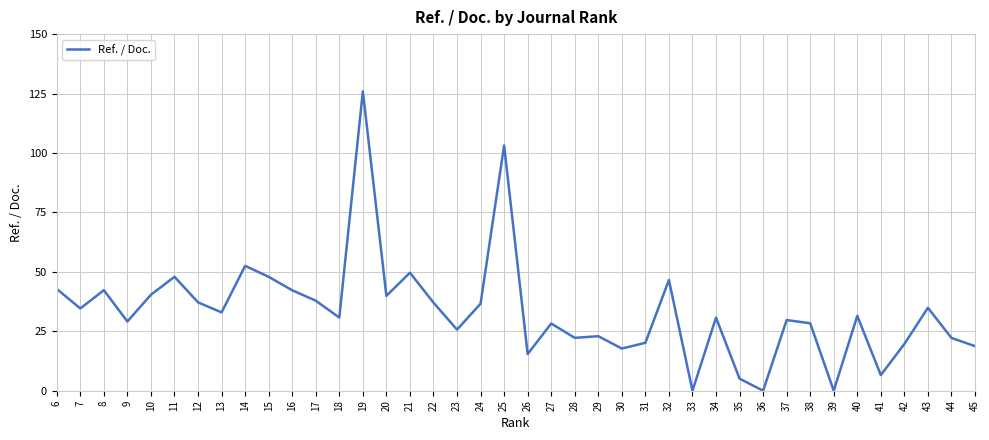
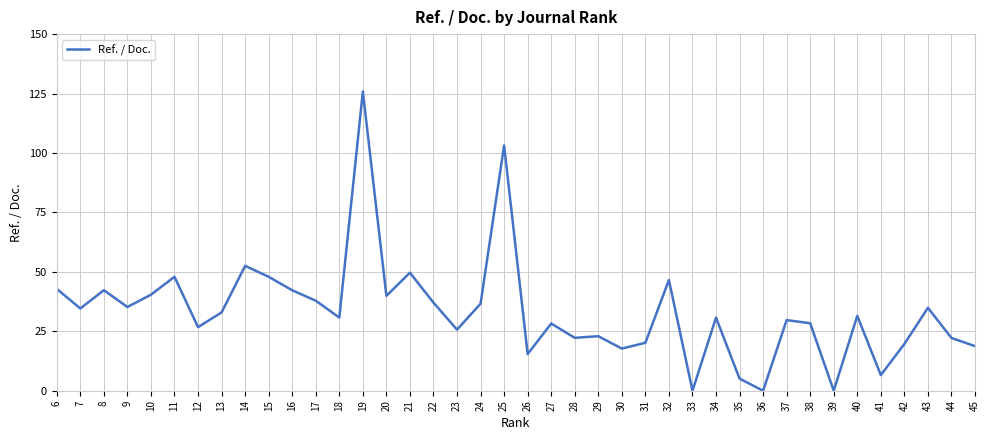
  {
    "6": 43,
    "7": 35,
    "8": 42,
-   "9": 29,
+   "9": 35,
    "10": 40,
    "11": 48,
-   "12": 37,
+   "12": 27,
    "13": 33,
    "14": 53,
    "15": 48,
    "16": 42,
    "17": 38,
    "18": 31,
    "19": 126,
    "20": 40,
    "21": 50,
    "22": 37,
    "23": 26,
    "24": 37,
    "25": 103,
    "26": 15,
    "27": 28,
    "28": 22,
    "29": 23,
    "30": 18,
    "31": 20,
    "32": 47,
    "33": 0,
    "34": 31,
    "35": 5,
    "36": 0,
    "37": 30,
    "38": 28,
    "39": 0,
    "40": 31,
    "41": 7,
    "42": 20,
    "43": 35,
    "44": 22,
    "45": 19
  }
